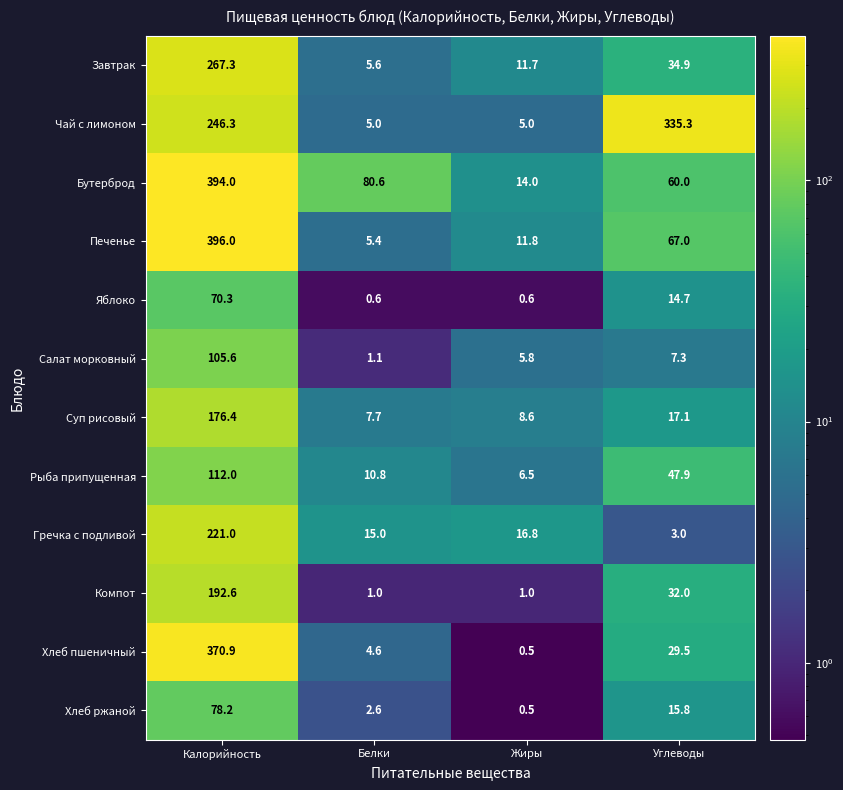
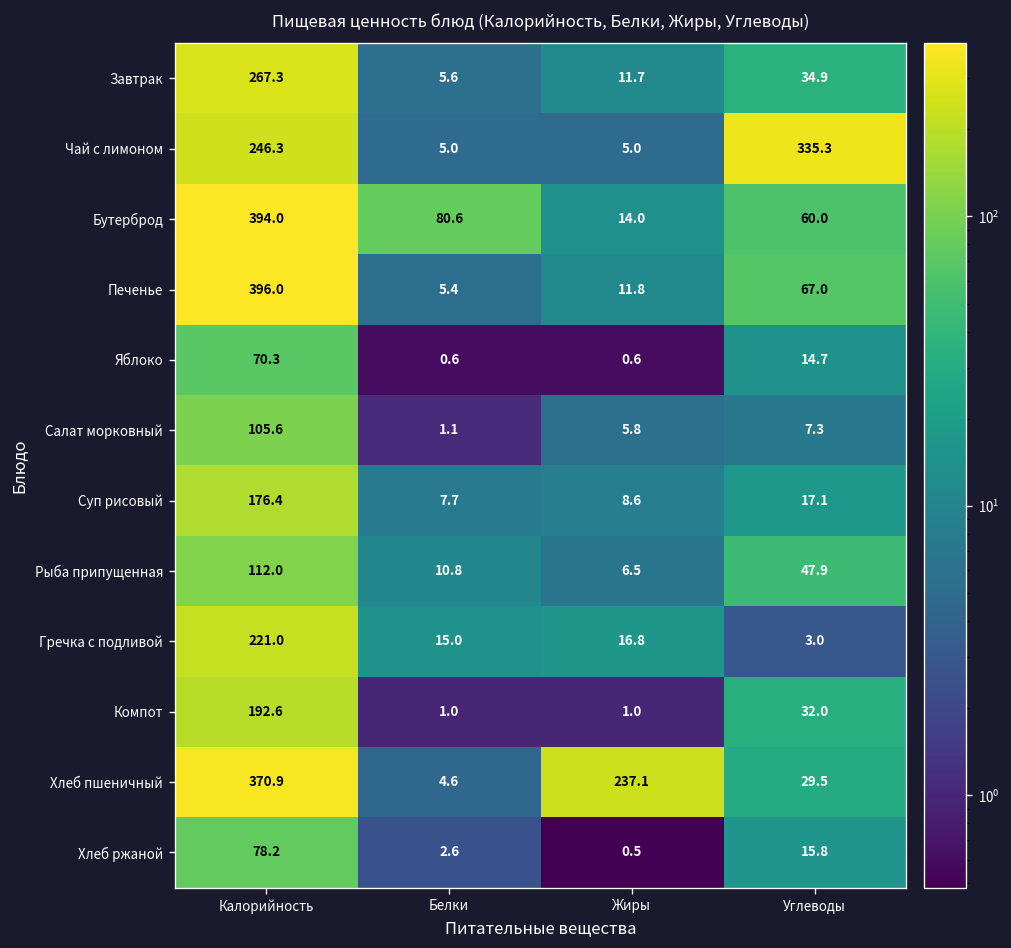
  {
    "Завтрак": {
      "Калорийность": 267.3,
      "Белки": 5.6,
      "Жиры": 11.7,
      "Углеводы": 34.9
    },
    "Чай с лимоном": {
      "Калорийность": 246.3,
      "Белки": 5.0,
      "Жиры": 5.0,
      "Углеводы": 335.3
    },
    "Бутерброд": {
      "Калорийность": 394.0,
      "Белки": 80.6,
      "Жиры": 14.0,
      "Углеводы": 60.0
    },
    "Печенье": {
      "Калорийность": 396.0,
      "Белки": 5.4,
      "Жиры": 11.8,
      "Углеводы": 67.0
    },
    "Яблоко": {
      "Калорийность": 70.3,
      "Белки": 0.6,
      "Жиры": 0.6,
      "Углеводы": 14.7
    },
    "Салат морковный": {
      "Калорийность": 105.6,
      "Белки": 1.1,
      "Жиры": 5.8,
      "Углеводы": 7.3
    },
    "Суп рисовый": {
      "Калорийность": 176.4,
      "Белки": 7.7,
      "Жиры": 8.6,
      "Углеводы": 17.1
    },
    "Рыба припущенная": {
      "Калорийность": 112.0,
      "Белки": 10.8,
      "Жиры": 6.5,
      "Углеводы": 47.9
    },
    "Гречка с подливой": {
      "Калорийность": 221.0,
      "Белки": 15.0,
      "Жиры": 16.8,
      "Углеводы": 3.0
    },
    "Компот": {
      "Калорийность": 192.6,
      "Белки": 1.0,
      "Жиры": 1.0,
      "Углеводы": 32.0
    },
    "Хлеб пшеничный": {
      "Калорийность": 370.9,
      "Белки": 4.6,
-     "Жиры": 0.5,
+     "Жиры": 237.1,
      "Углеводы": 29.5
    },
    "Хлеб ржаной": {
      "Калорийность": 78.2,
      "Белки": 2.6,
      "Жиры": 0.5,
      "Углеводы": 15.8
    }
  }
